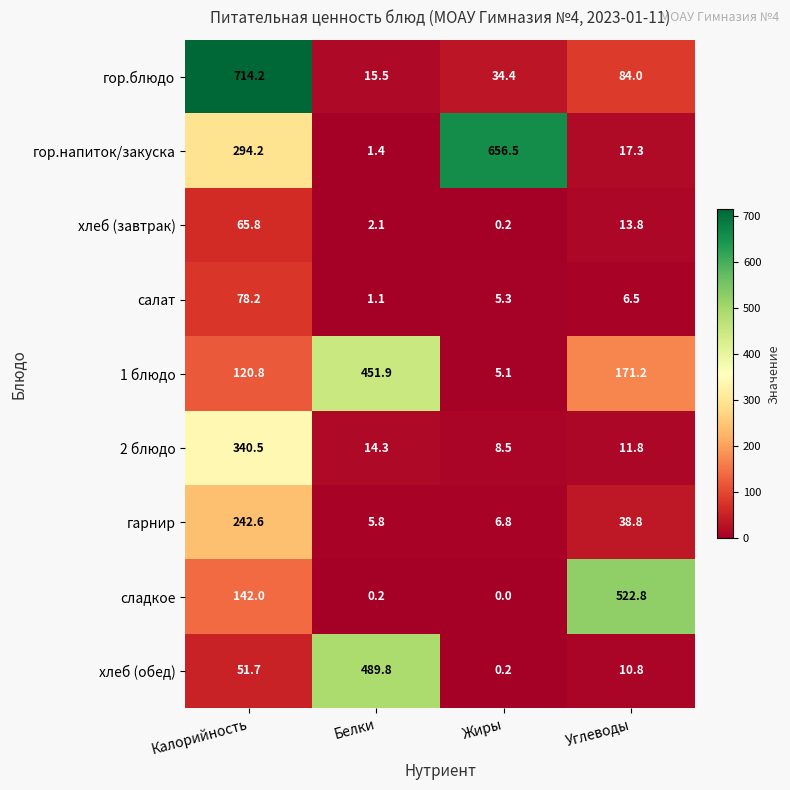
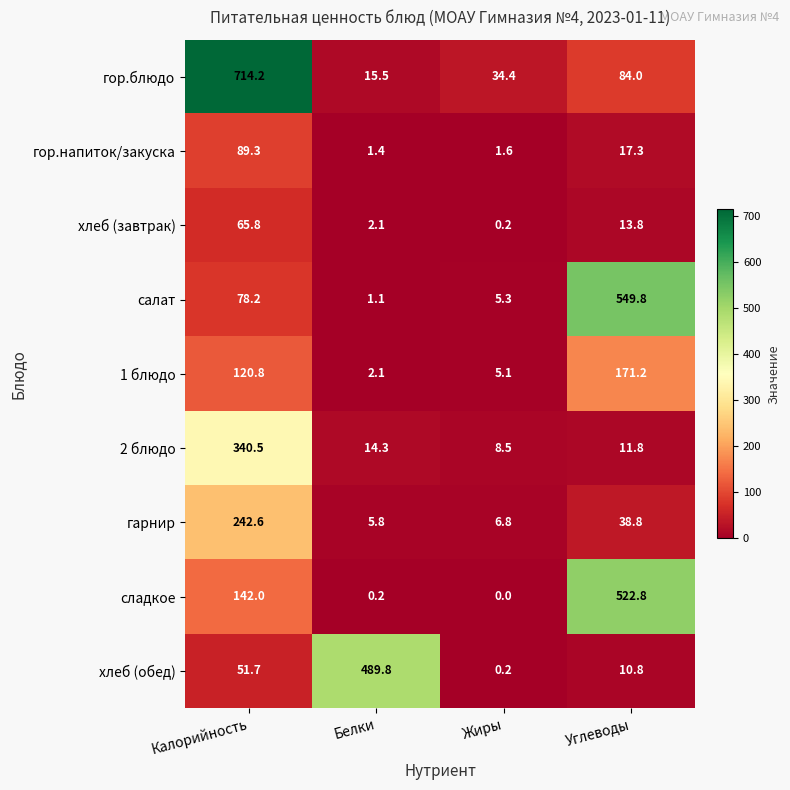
  {
    "гор.блюдо": {
      "Калорийность": 714.2,
      "Белки": 15.5,
      "Жиры": 34.4,
      "Углеводы": 84.0
    },
    "гор.напиток/закуска": {
-     "Калорийность": 294.2,
+     "Калорийность": 89.3,
      "Белки": 1.4,
-     "Жиры": 656.5,
+     "Жиры": 1.6,
      "Углеводы": 17.3
    },
    "хлеб (завтрак)": {
      "Калорийность": 65.8,
      "Белки": 2.1,
      "Жиры": 0.2,
      "Углеводы": 13.8
    },
    "салат": {
      "Калорийность": 78.2,
      "Белки": 1.1,
      "Жиры": 5.3,
-     "Углеводы": 6.5
+     "Углеводы": 549.8
    },
    "1 блюдо": {
      "Калорийность": 120.8,
-     "Белки": 451.9,
+     "Белки": 2.1,
      "Жиры": 5.1,
      "Углеводы": 171.2
    },
    "2 блюдо": {
      "Калорийность": 340.5,
      "Белки": 14.3,
      "Жиры": 8.5,
      "Углеводы": 11.8
    },
    "гарнир": {
      "Калорийность": 242.6,
      "Белки": 5.8,
      "Жиры": 6.8,
      "Углеводы": 38.8
    },
    "сладкое": {
      "Калорийность": 142.0,
      "Белки": 0.2,
      "Жиры": 0.0,
      "Углеводы": 522.8
    },
    "хлеб (обед)": {
      "Калорийность": 51.7,
      "Белки": 489.8,
      "Жиры": 0.2,
      "Углеводы": 10.8
    }
  }
